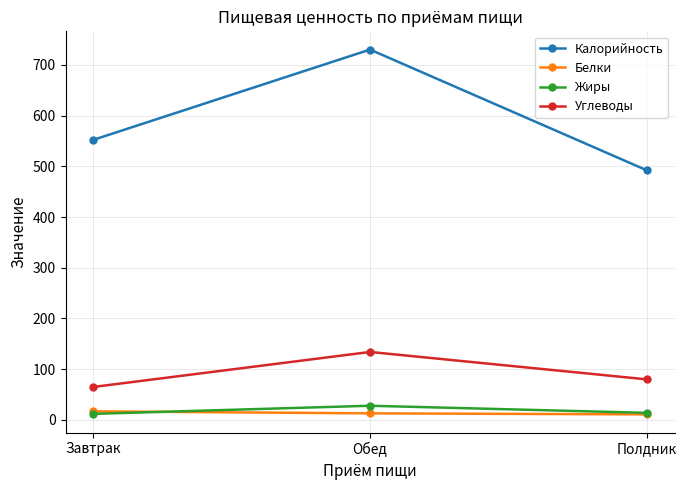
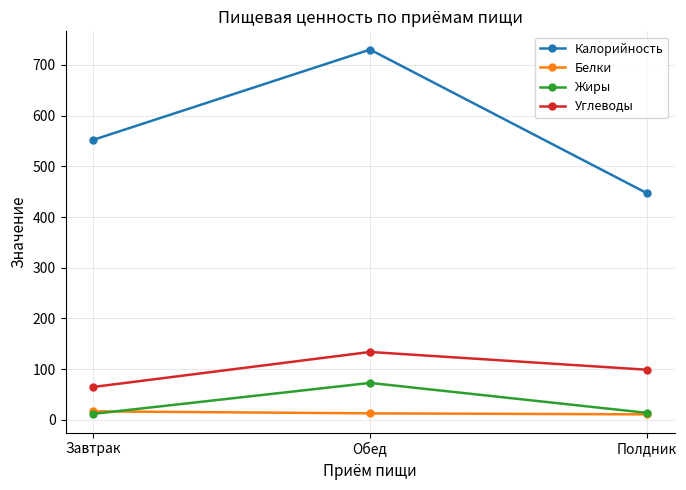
  {
    "Калорийность": {
      "Завтрак": 550,
      "Обед": 730,
-     "Полдник": 490
+     "Полдник": 450
    },
    "Белки": {
      "Завтрак": 20,
      "Обед": 10
    },
    "Жиры": {
      "Завтрак": 10,
-     "Обед": 30
+     "Обед": 70
    },
    "Углеводы": {
      "Завтрак": 70,
      "Обед": 130,
-     "Полдник": 80
+     "Полдник": 100
    }
  }
